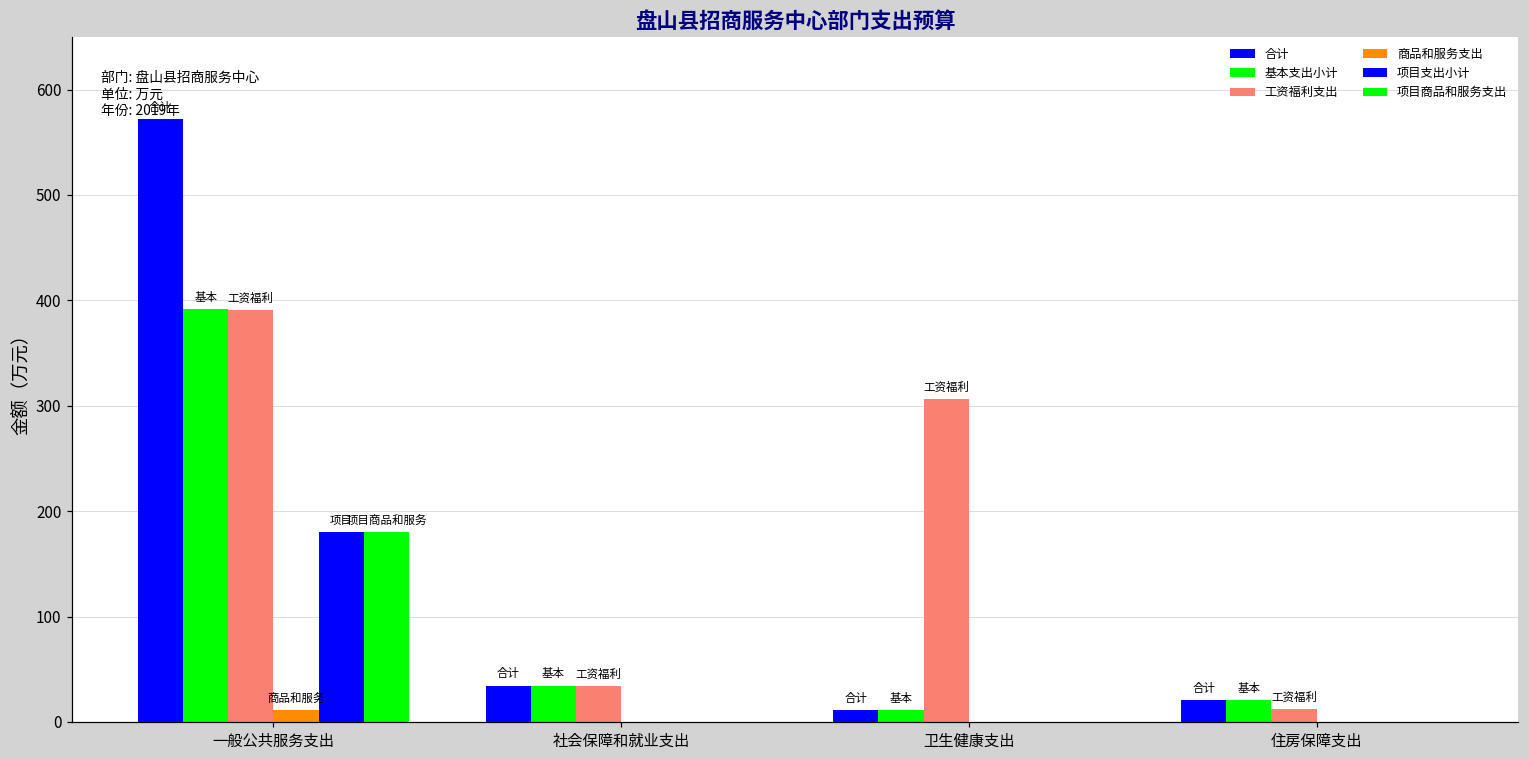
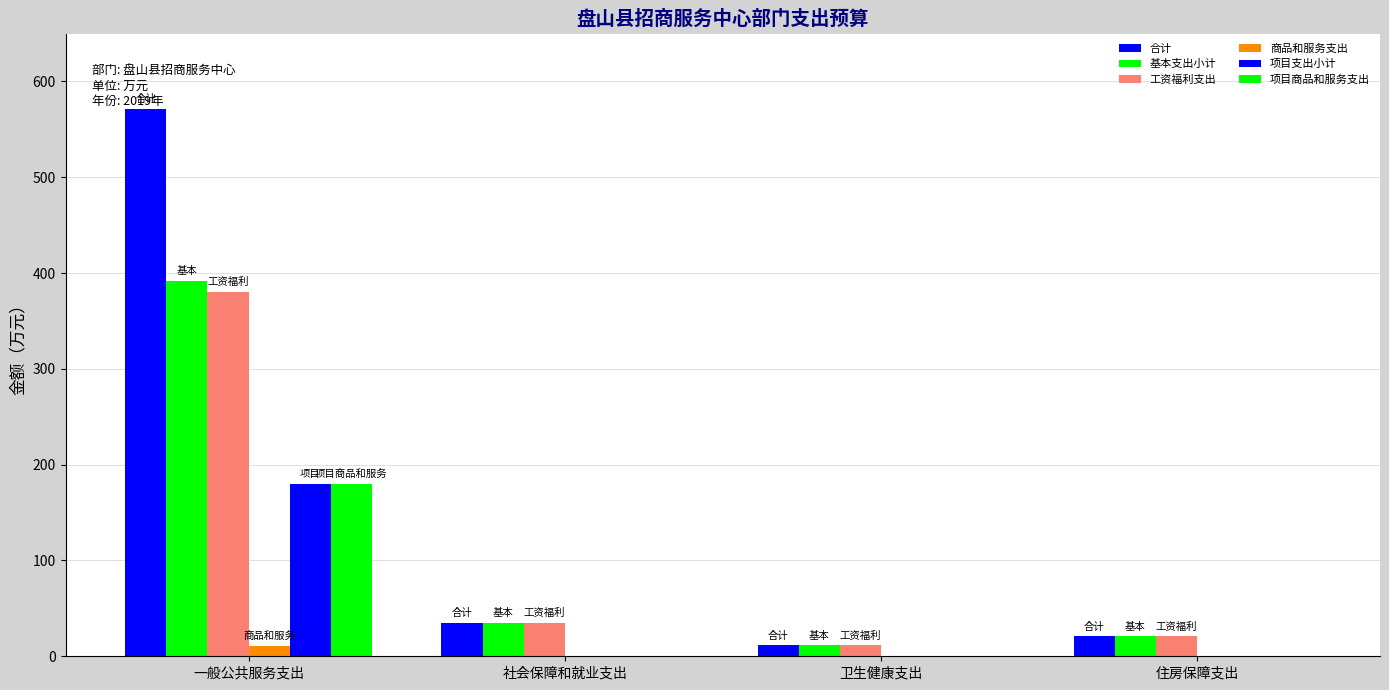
  {
    "工资福利支出": {
-     "一般公共服务支出": 390,
+     "一般公共服务支出": 380,
      "社会保障和就业支出": 30,
-     "卫生健康支出": 310,
-     "住房保障支出": 10
+     "卫生健康支出": 10,
+     "住房保障支出": 20
    },
    "商品和服务支出": {
      "一般公共服务支出": 10,
      "社会保障和就业支出": 0,
      "卫生健康支出": 0,
      "住房保障支出": 0
    }
  }
